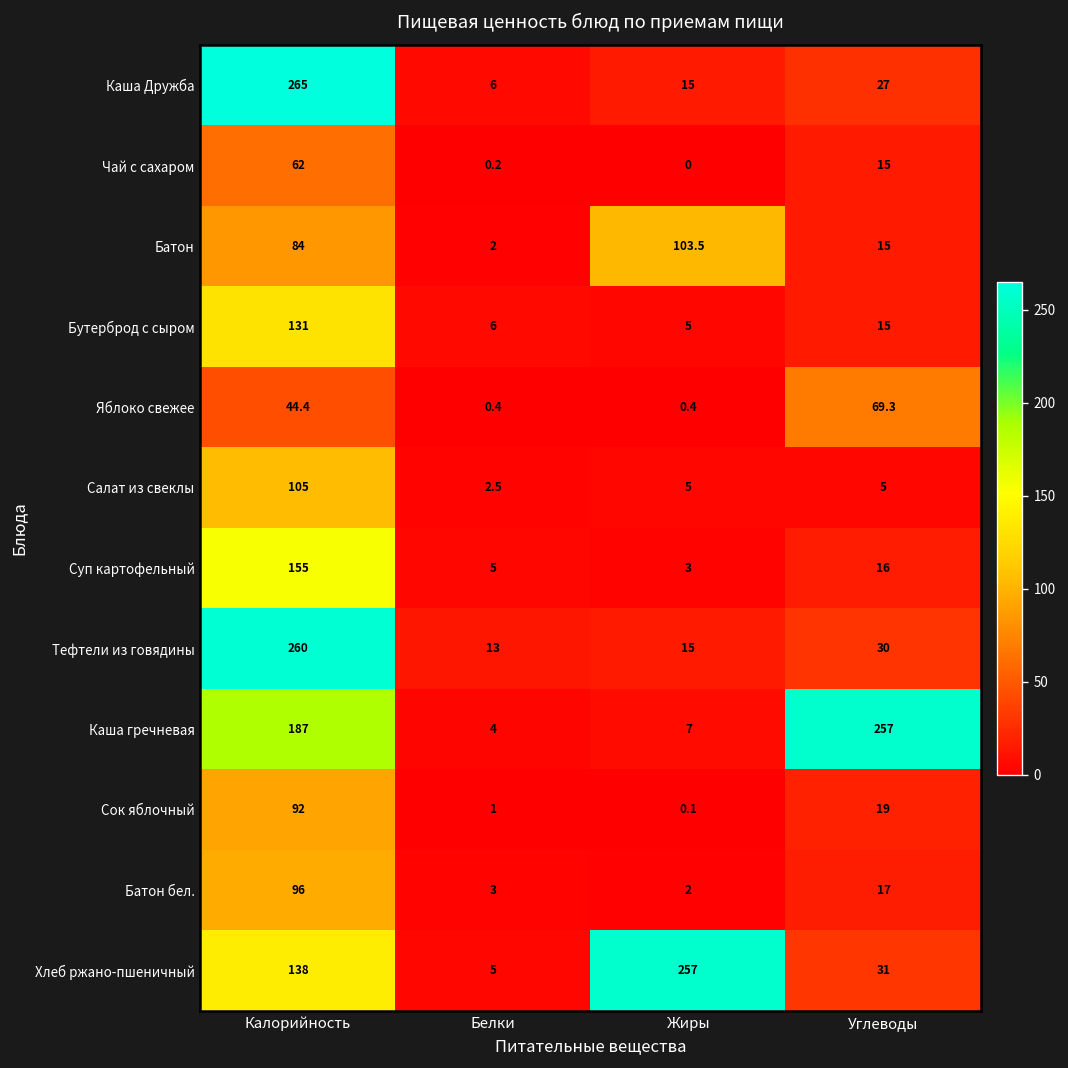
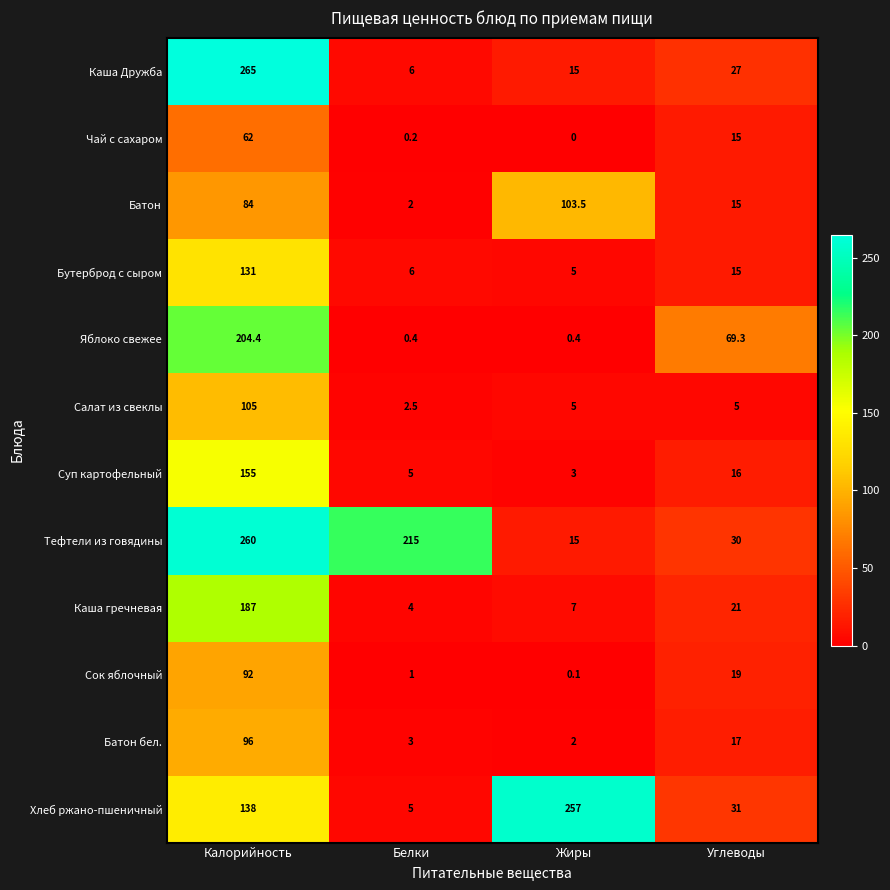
  {
    "Каша Дружба": {
      "Калорийность": 265,
      "Белки": 6,
      "Жиры": 15,
      "Углеводы": 27
    },
    "Чай с сахаром": {
      "Калорийность": 62,
      "Белки": 0.2,
      "Жиры": 0,
      "Углеводы": 15
    },
    "Батон": {
      "Калорийность": 84,
      "Белки": 2,
      "Жиры": 103.5,
      "Углеводы": 15
    },
    "Бутерброд с сыром": {
      "Калорийность": 131,
      "Белки": 6,
      "Жиры": 5,
      "Углеводы": 15
    },
    "Яблоко свежее": {
-     "Калорийность": 44.4,
+     "Калорийность": 204.4,
      "Белки": 0.4,
      "Жиры": 0.4,
      "Углеводы": 69.3
    },
    "Салат из свеклы": {
      "Калорийность": 105,
      "Белки": 2.5,
      "Жиры": 5,
      "Углеводы": 5
    },
    "Суп картофельный": {
      "Калорийность": 155,
      "Белки": 5,
      "Жиры": 3,
      "Углеводы": 16
    },
    "Тефтели из говядины": {
      "Калорийность": 260,
-     "Белки": 13,
+     "Белки": 215,
      "Жиры": 15,
      "Углеводы": 30
    },
    "Каша гречневая": {
      "Калорийность": 187,
      "Белки": 4,
      "Жиры": 7,
-     "Углеводы": 257
+     "Углеводы": 21
    },
    "Сок яблочный": {
      "Калорийность": 92,
      "Белки": 1,
      "Жиры": 0.1,
      "Углеводы": 19
    },
    "Батон бел.": {
      "Калорийность": 96,
      "Белки": 3,
      "Жиры": 2,
      "Углеводы": 17
    },
    "Хлеб ржано-пшеничный": {
      "Калорийность": 138,
      "Белки": 5,
      "Жиры": 257,
      "Углеводы": 31
    }
  }
